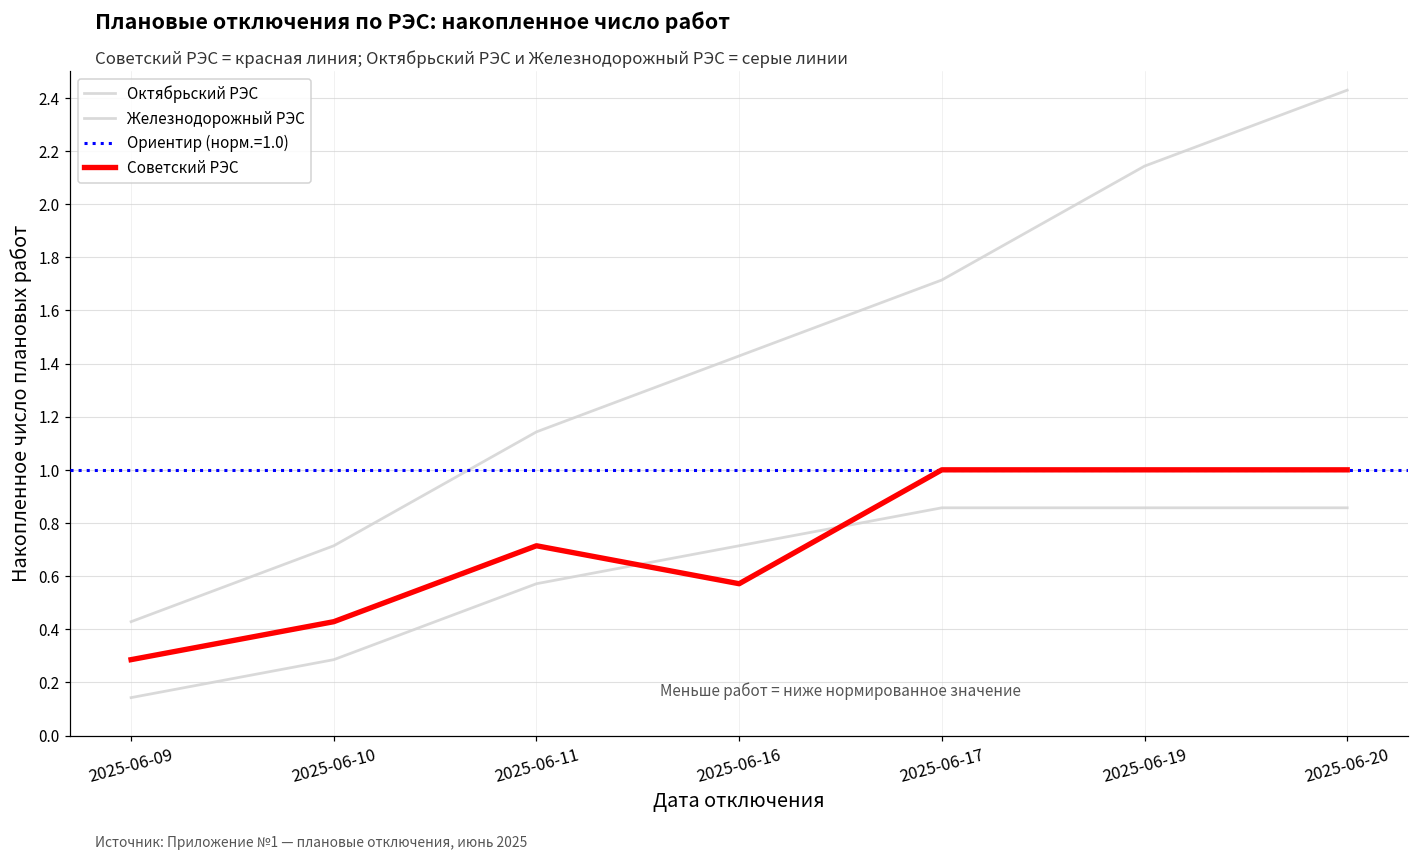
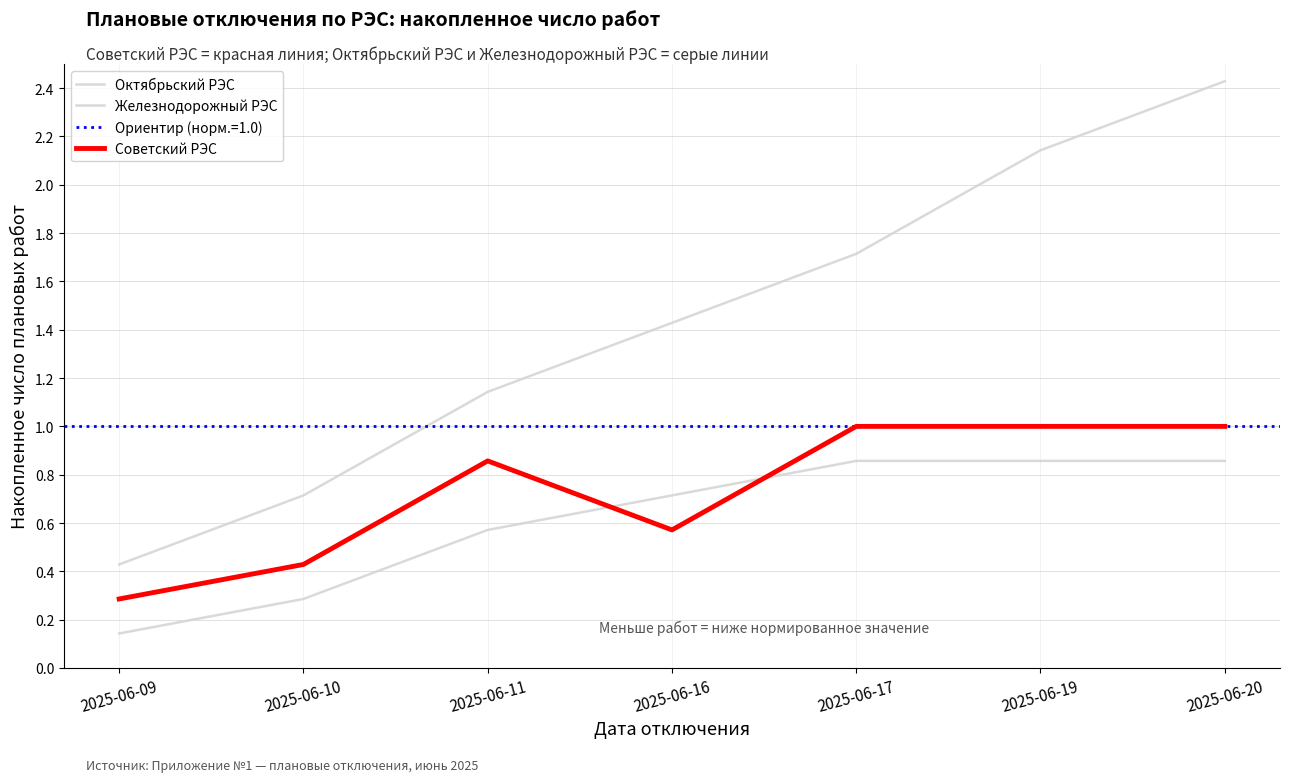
  {
    "Советский РЭС": {
      "2025-06-09": 0.29,
      "2025-06-10": 0.43,
-     "2025-06-11": 0.71,
+     "2025-06-11": 0.86,
      "2025-06-16": 0.57,
      "2025-06-17": 1.00,
      "2025-06-19": 1.00,
      "2025-06-20": 1.00
    }
  }
